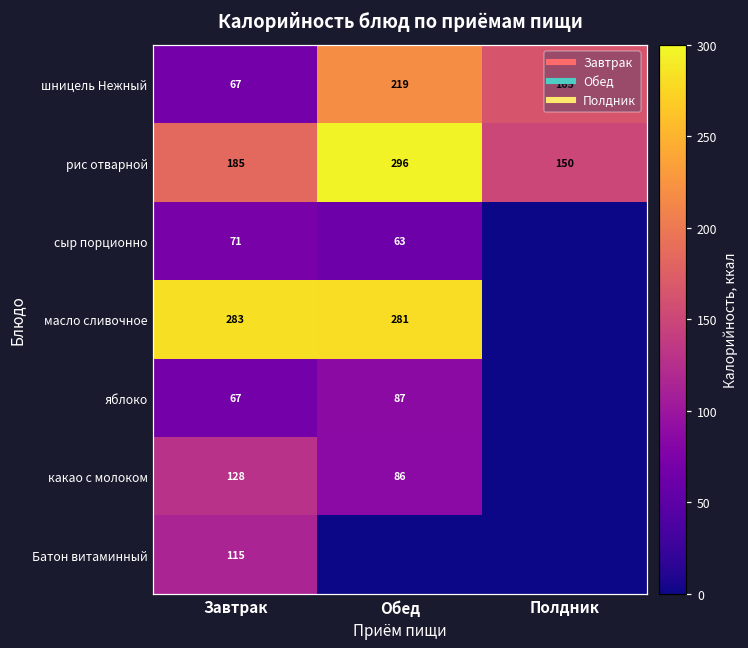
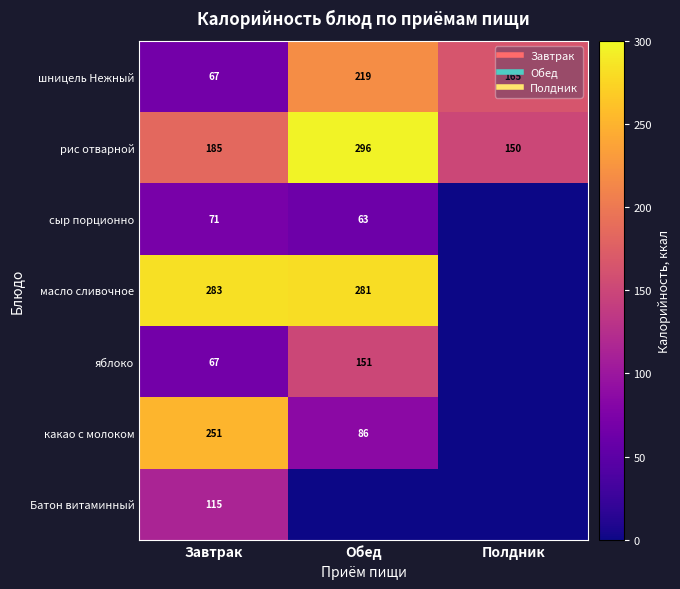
  {
    "шницель Нежный": {
      "Завтрак": 67,
      "Обед": 219
    },
    "рис отварной": {
      "Завтрак": 185,
      "Обед": 296,
      "Полдник": 150
    },
    "сыр порционно": {
      "Завтрак": 71,
      "Обед": 63
    },
    "масло сливочное": {
      "Завтрак": 283,
      "Обед": 281
    },
    "яблоко": {
      "Завтрак": 67,
-     "Обед": 87
+     "Обед": 151
    },
    "какао с молоком": {
-     "Завтрак": 128,
+     "Завтрак": 251,
      "Обед": 86
    },
    "Батон витаминный": {
      "Завтрак": 115
    }
  }
